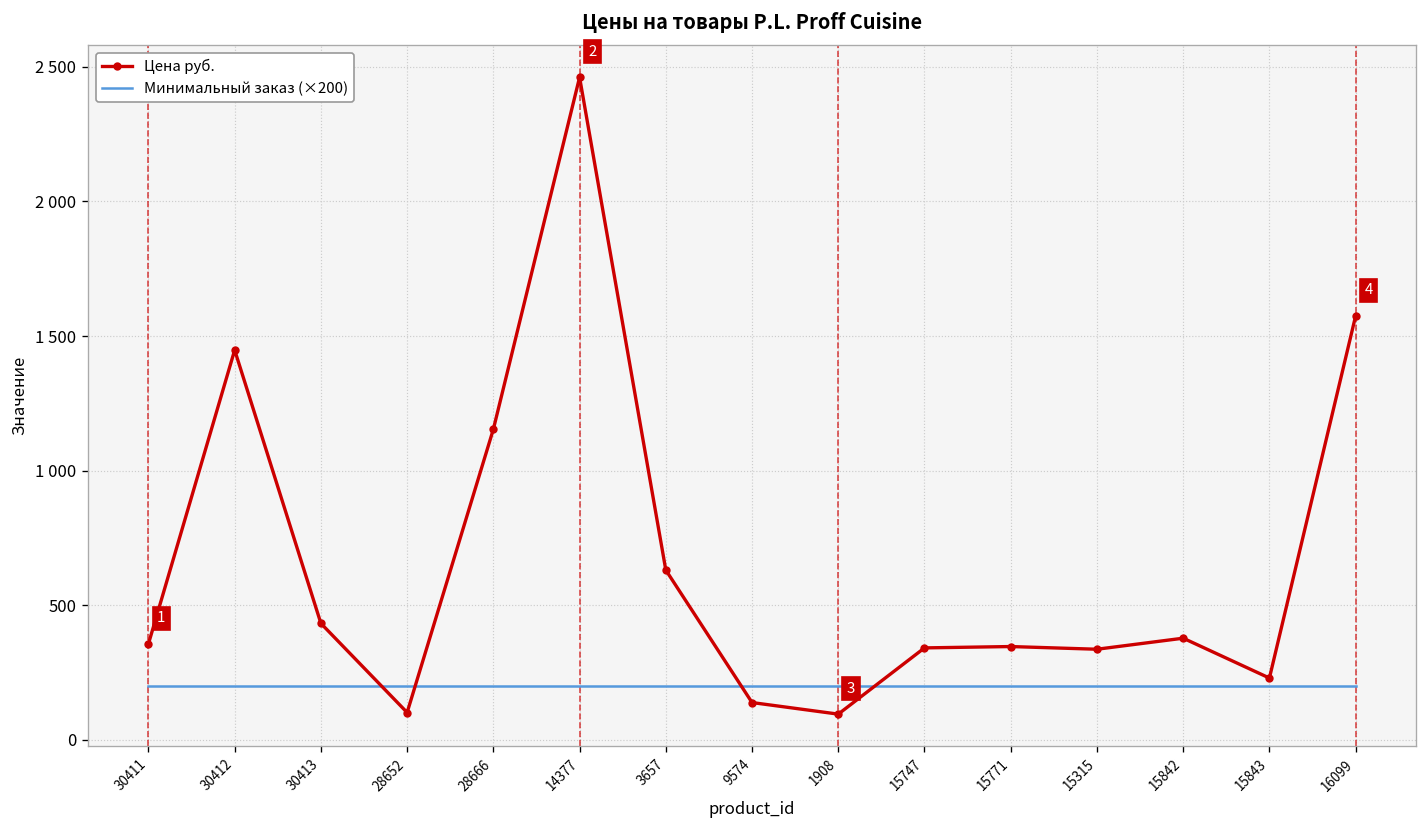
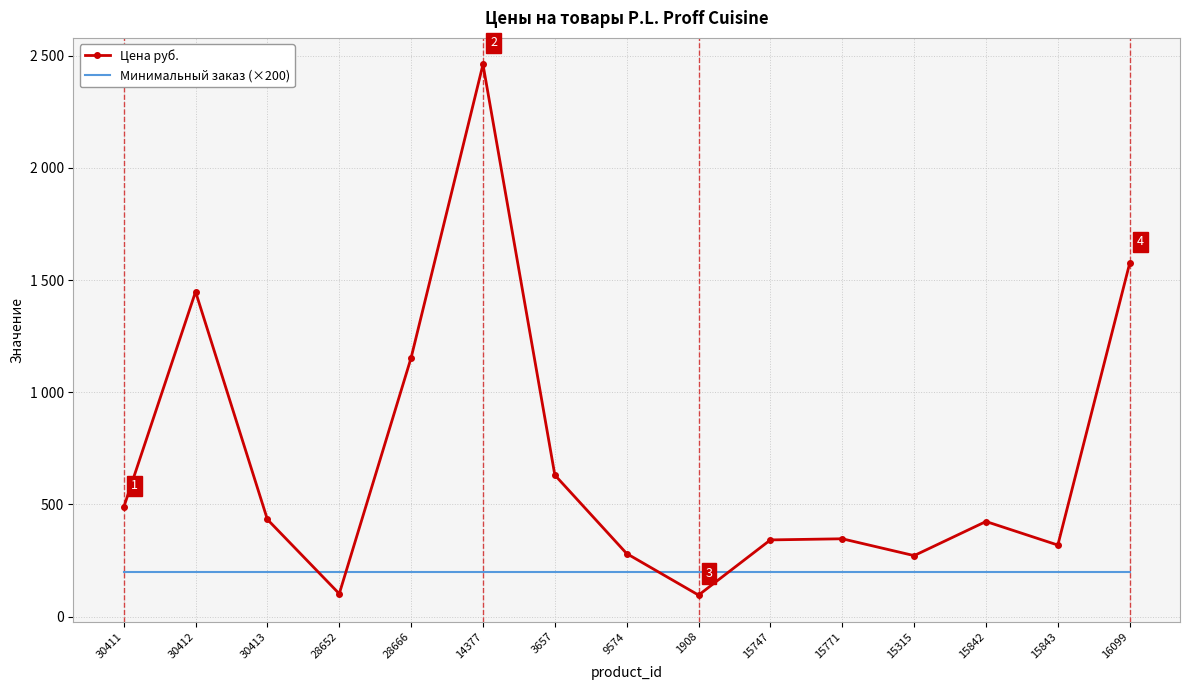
  {
    "Цена руб.": {
-     "30411": 360,
+     "30411": 490,
      "30412": 1450,
      "30413": 430,
      "28652": 100,
      "28666": 1150,
      "3657": 630,
-     "9574": 140,
+     "9574": 280,
      "1908": 100,
      "15747": 340,
      "15771": 350,
-     "15315": 340,
-     "15842": 380,
-     "15843": 230
+     "15315": 270,
+     "15842": 420,
+     "15843": 320
    },
    "Минимальный заказ (×200)": {
      "30411": 200,
      "30412": 200,
      "30413": 200,
      "28652": 200,
      "28666": 200,
      "14377": 200,
      "3657": 200,
      "9574": 200,
      "15747": 200,
      "15771": 200,
      "15315": 200,
      "15842": 200,
      "15843": 200,
      "16099": 200
    }
  }
